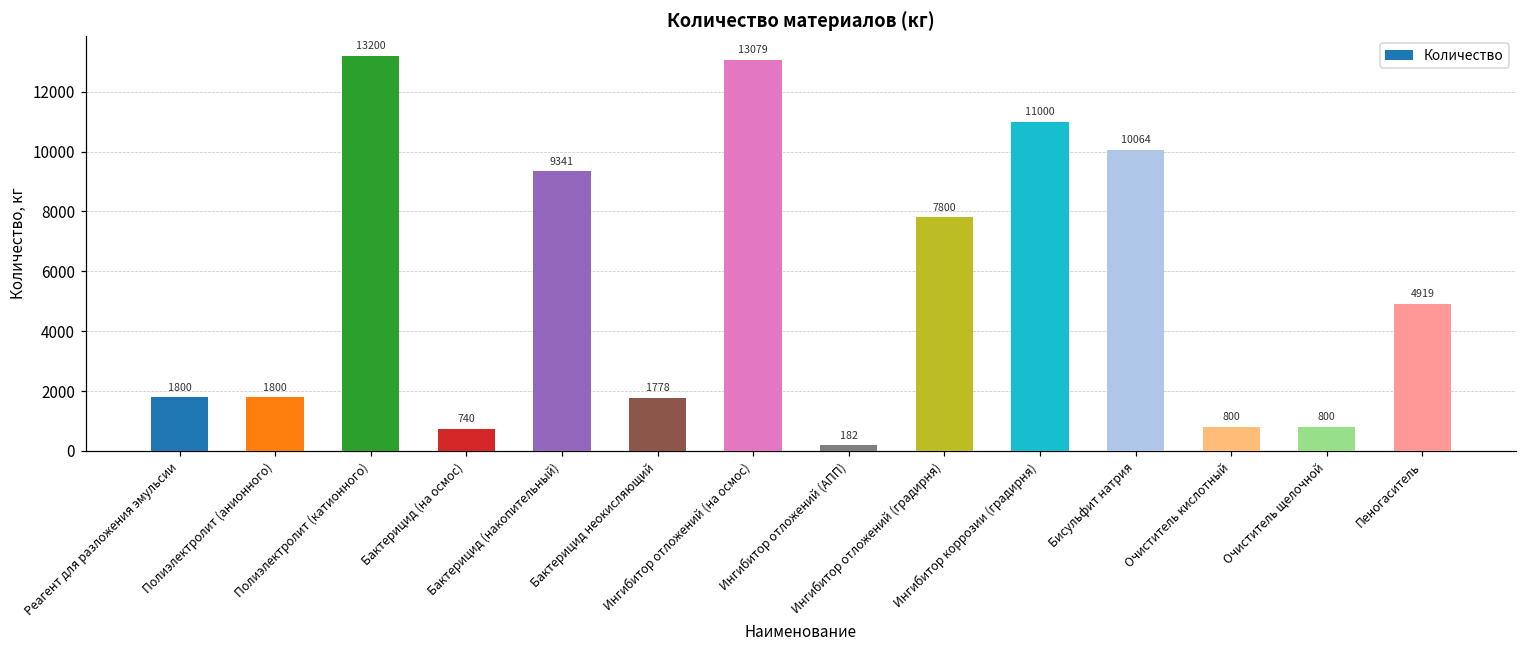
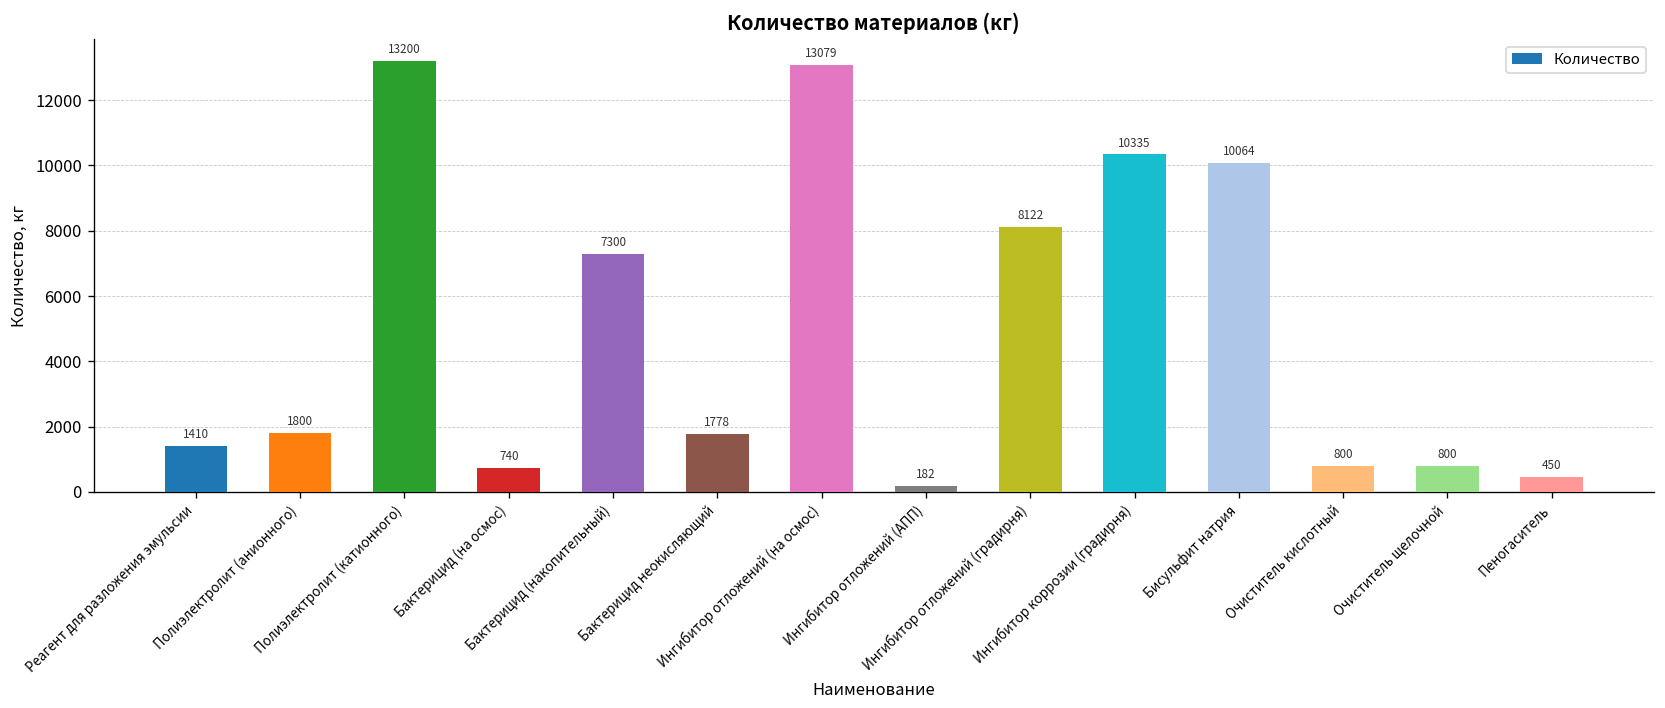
  {
-   "Реагент для разложения эмульсии": 1800,
+   "Реагент для разложения эмульсии": 1410,
    "Полиэлектролит (анионного)": 1800,
    "Полиэлектролит (катионного)": 13200,
    "Бактерицид (на осмос)": 740,
-   "Бактерицид (накопительный)": 9341,
+   "Бактерицид (накопительный)": 7300,
    "Бактерицид неокисляющий": 1778,
    "Ингибитор отложений (на осмос)": 13079,
    "Ингибитор отложений (АПП)": 182,
-   "Ингибитор отложений (градирня)": 7800,
-   "Ингибитор коррозии (градирня)": 11000,
+   "Ингибитор отложений (градирня)": 8122,
+   "Ингибитор коррозии (градирня)": 10335,
    "Бисульфит натрия": 10064,
    "Очиститель кислотный": 800,
    "Очиститель щелочной": 800,
-   "Пеногаситель": 4919
+   "Пеногаситель": 450
  }
